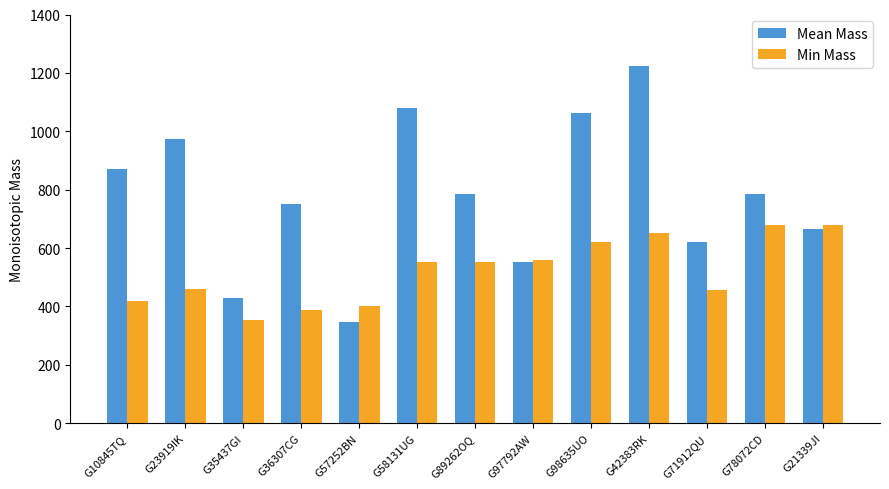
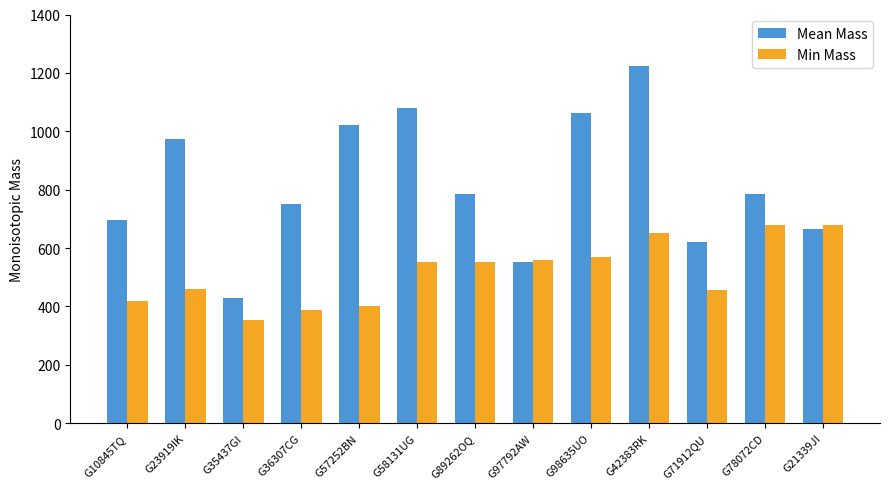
  {
    "Mean Mass": {
-     "G10845TQ": 870,
+     "G10845TQ": 700,
      "G23919IK": 970,
      "G35437GI": 430,
      "G36307CG": 750,
-     "G57252BN": 350,
+     "G57252BN": 1020,
      "G58131UG": 1080,
      "G89262OQ": 780,
      "G97792AW": 550,
      "G98635UO": 1060,
      "G42383RK": 1220,
      "G71912QU": 620,
      "G78072CD": 780,
      "G21339JI": 670
    },
    "Min Mass": {
      "G10845TQ": 420,
      "G23919IK": 460,
      "G35437GI": 350,
      "G36307CG": 390,
      "G57252BN": 400,
      "G58131UG": 550,
      "G89262OQ": 550,
      "G97792AW": 560,
-     "G98635UO": 620,
+     "G98635UO": 570,
      "G42383RK": 650,
      "G71912QU": 460,
      "G78072CD": 680,
      "G21339JI": 680
    }
  }
